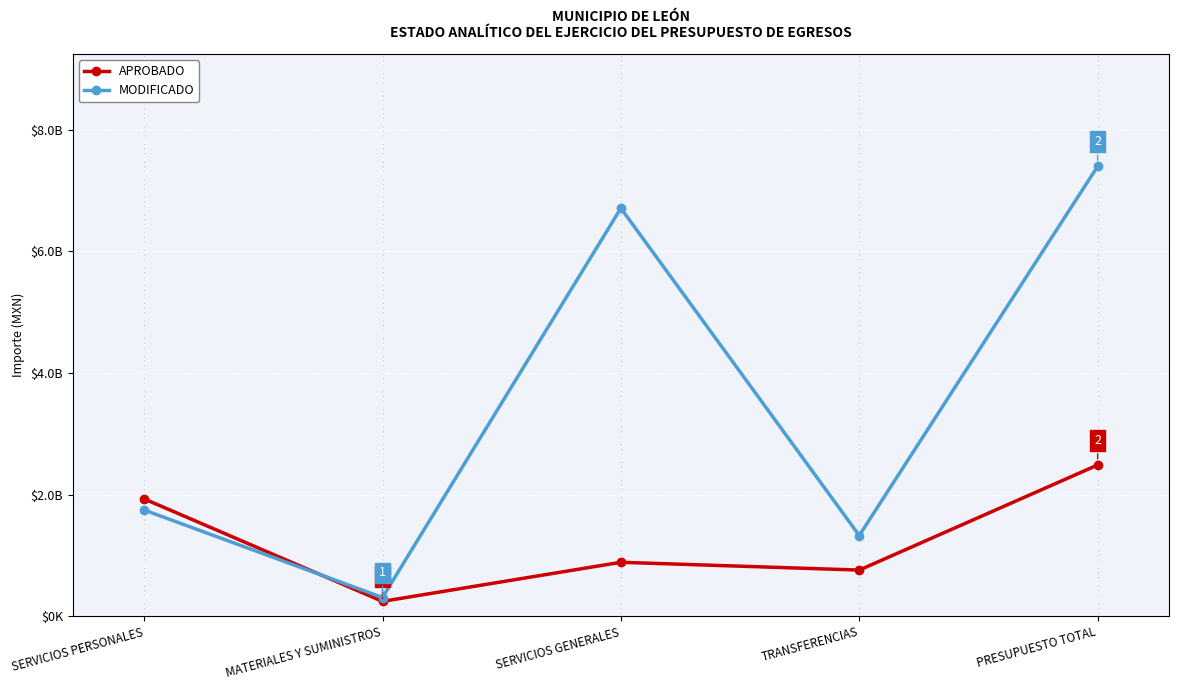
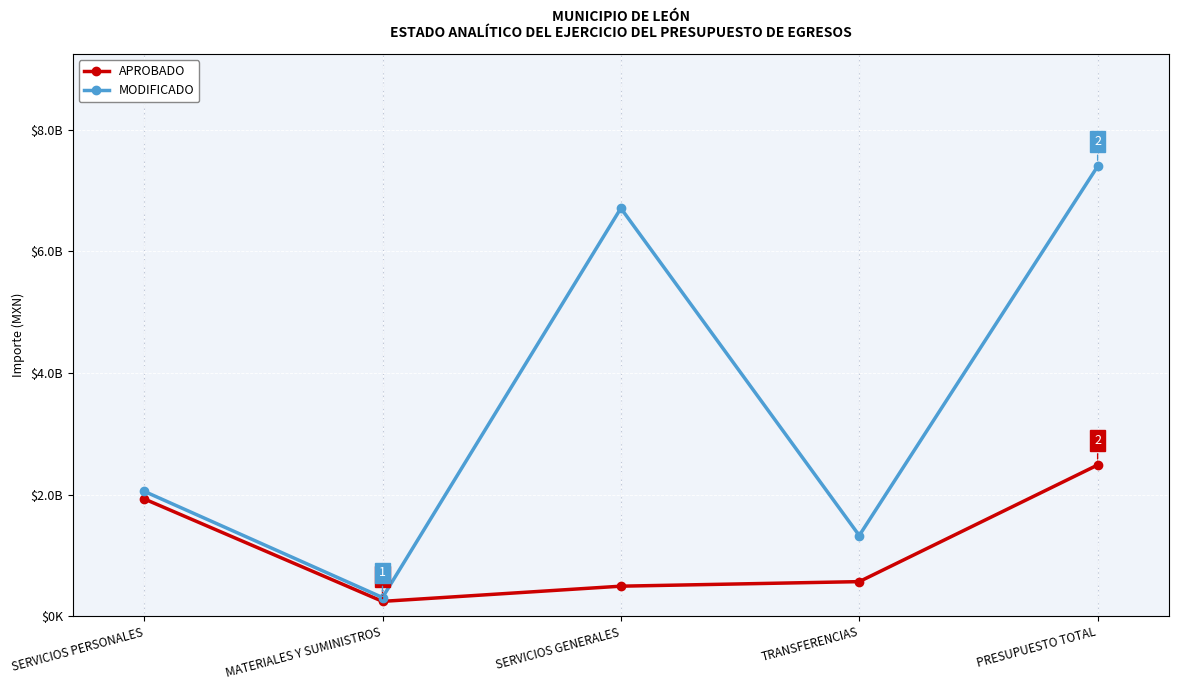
  {
    "APROBADO": {
      "SERVICIOS PERSONALES": "$1900000000",
      "MATERIALES Y SUMINISTROS": "$200000000",
-     "SERVICIOS GENERALES": "$900000000",
-     "TRANSFERENCIAS": "$800000000"
+     "SERVICIOS GENERALES": "$500000000",
+     "TRANSFERENCIAS": "$600000000"
    },
    "MODIFICADO": {
-     "SERVICIOS PERSONALES": "$1700000000",
+     "SERVICIOS PERSONALES": "$2100000000",
      "SERVICIOS GENERALES": "$6700000000",
      "TRANSFERENCIAS": "$1300000000"
    }
  }
